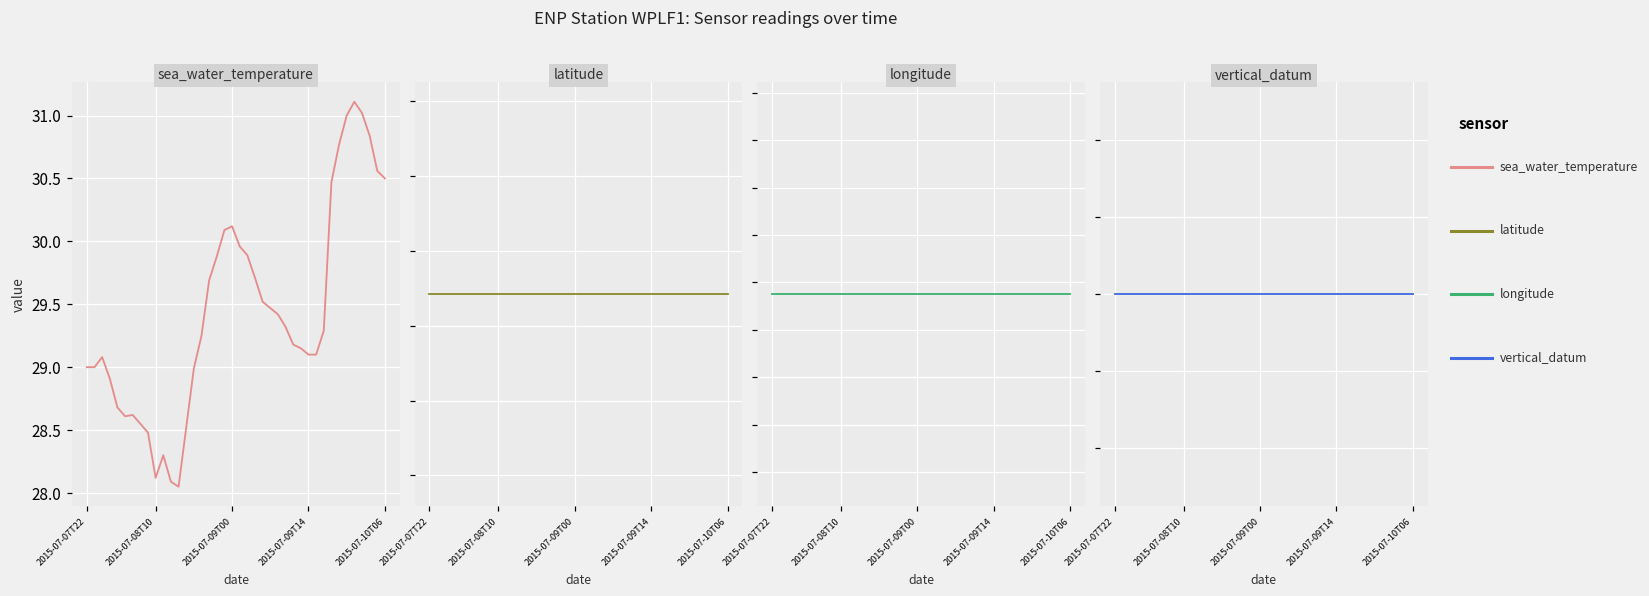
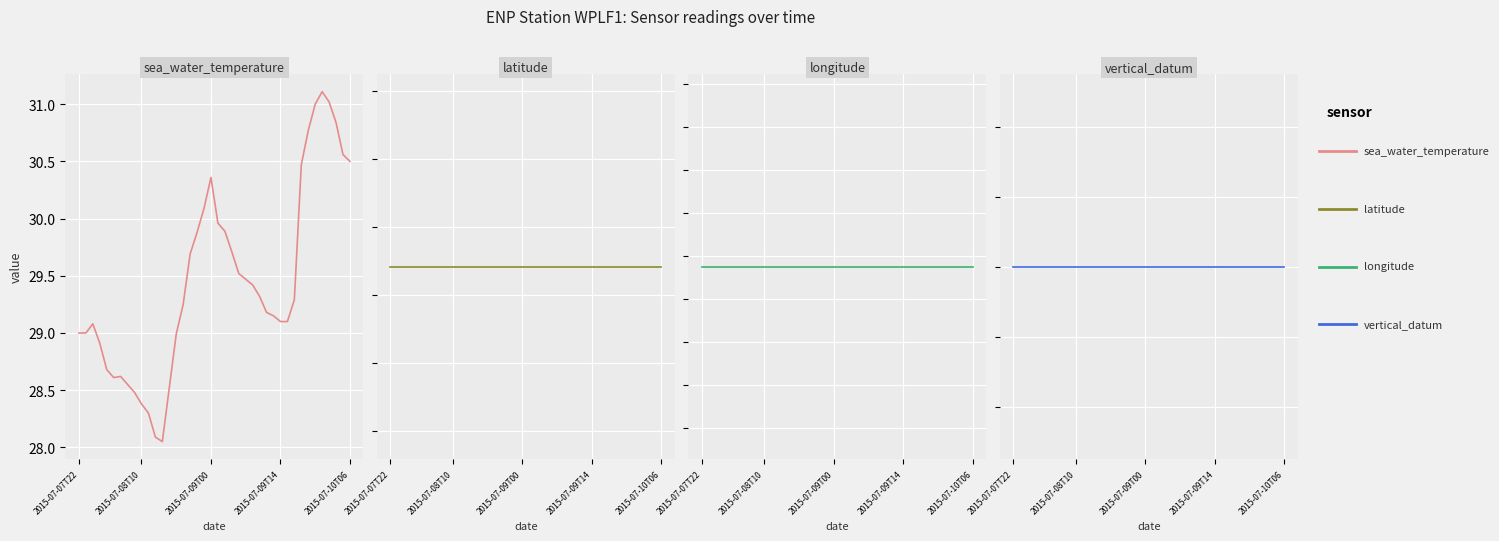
  {
    "sea_water_temperature": {
      "2015-07-07T22": 29.00,
-     "2015-07-08T10": 28.12,
-     "2015-07-09T00": 30.12,
+     "2015-07-08T10": 28.38,
+     "2015-07-09T00": 30.36,
      "2015-07-09T14": 29.10,
      "2015-07-10T06": 30.50
    }
  }
